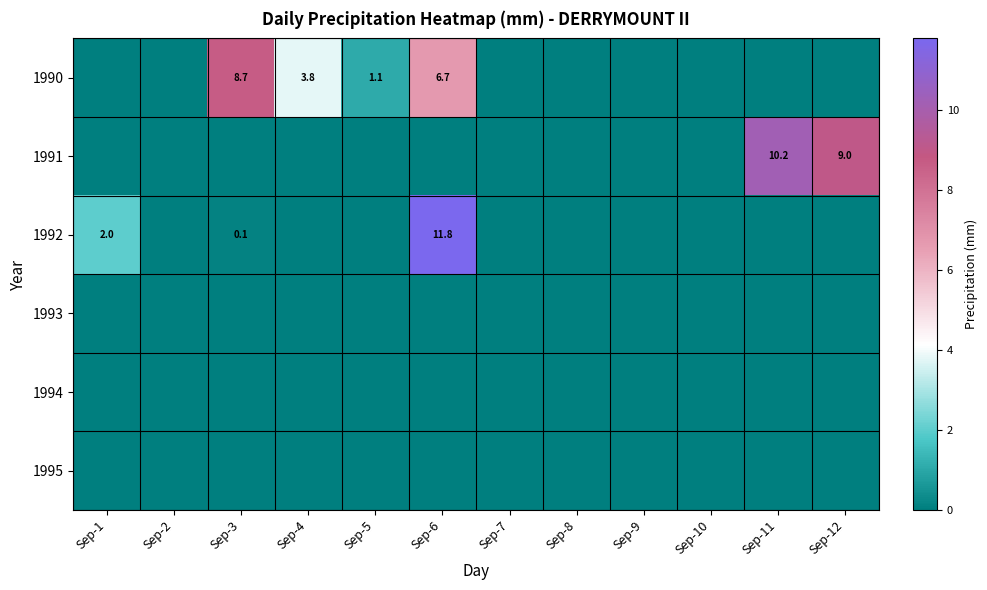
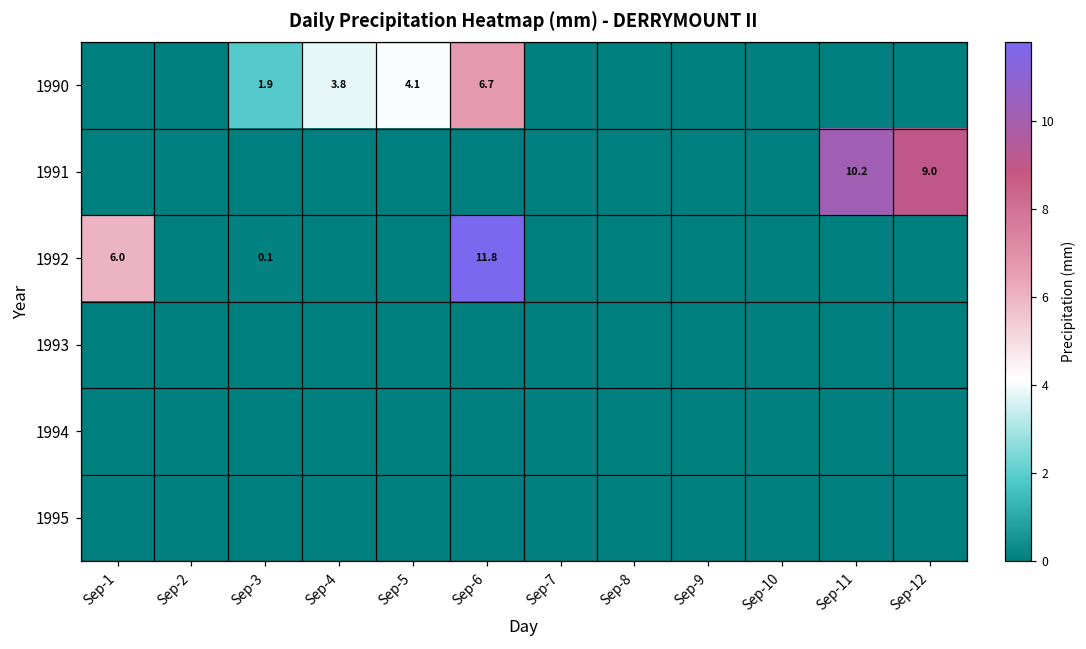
  {
    "1990": {
-     "Sep-3": 8.7,
+     "Sep-3": 1.9,
      "Sep-4": 3.8,
-     "Sep-5": 1.1,
+     "Sep-5": 4.1,
      "Sep-6": 6.7
    },
    "1991": {
      "Sep-11": 10.2,
      "Sep-12": 9.0
    },
    "1992": {
-     "Sep-1": 2.0,
+     "Sep-1": 6.0,
      "Sep-3": 0.1,
      "Sep-6": 11.8
    }
  }
